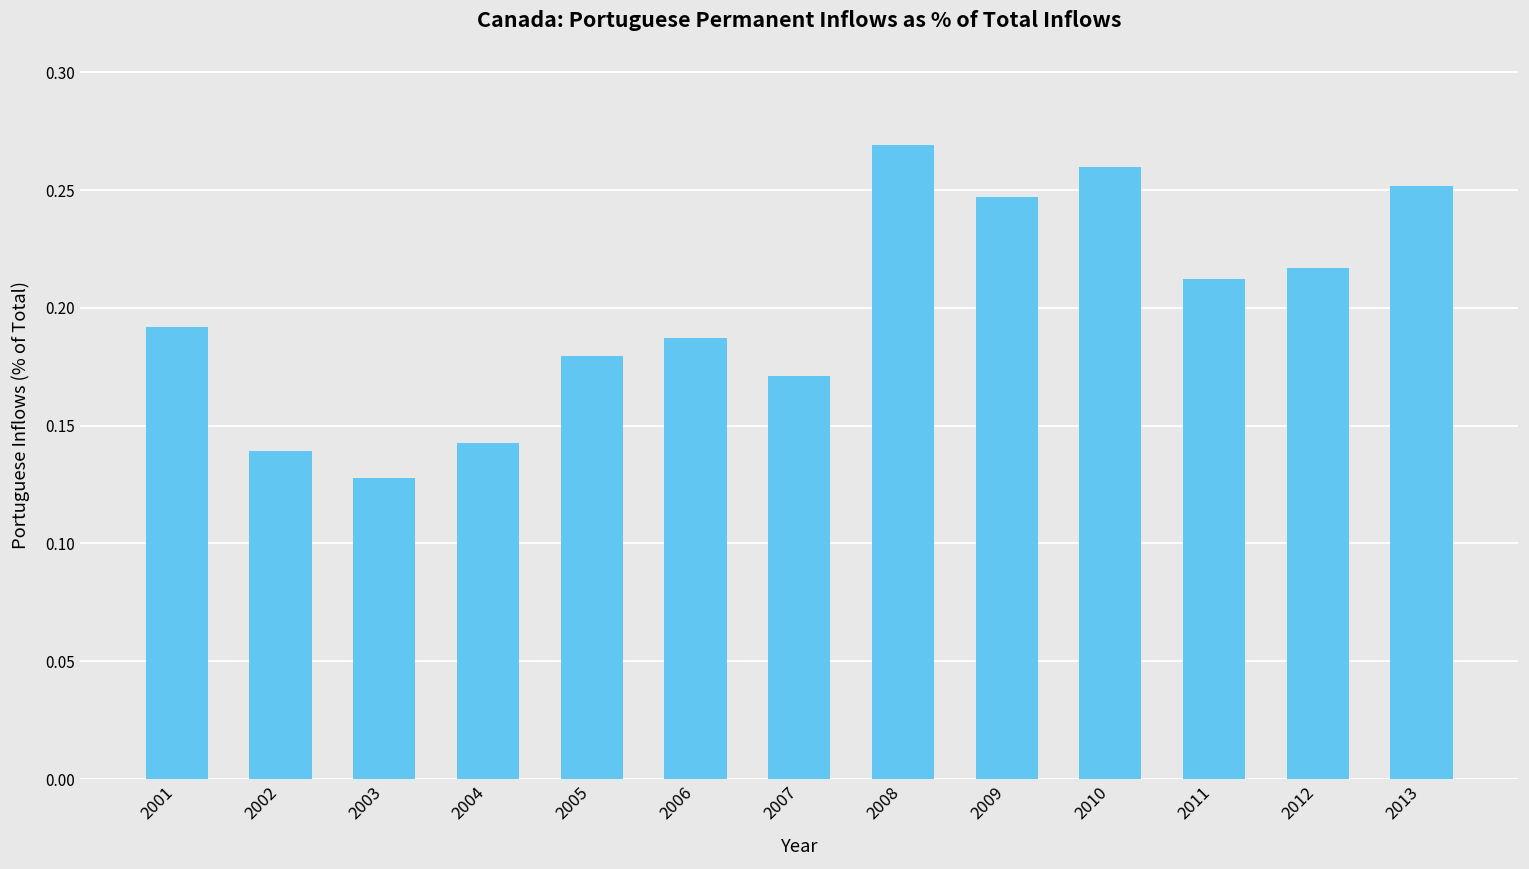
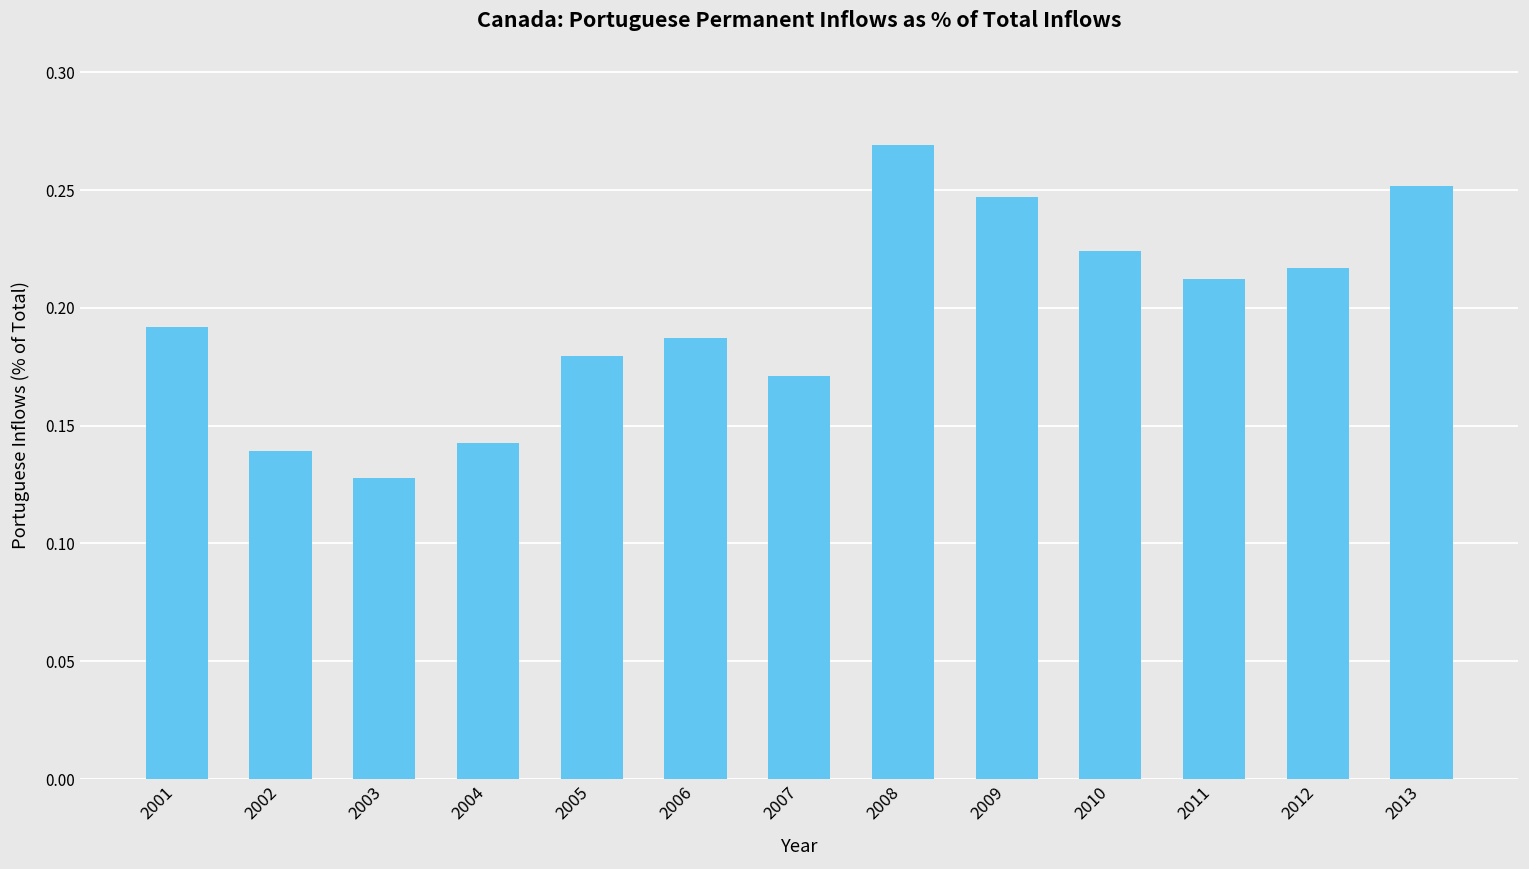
  {
    "2001": 0.192,
    "2002": 0.139,
    "2003": 0.128,
    "2004": 0.142,
    "2005": 0.180,
    "2006": 0.187,
    "2007": 0.171,
    "2008": 0.269,
    "2009": 0.247,
-   "2010": 0.260,
+   "2010": 0.224,
    "2011": 0.212,
    "2012": 0.217,
    "2013": 0.252
  }
